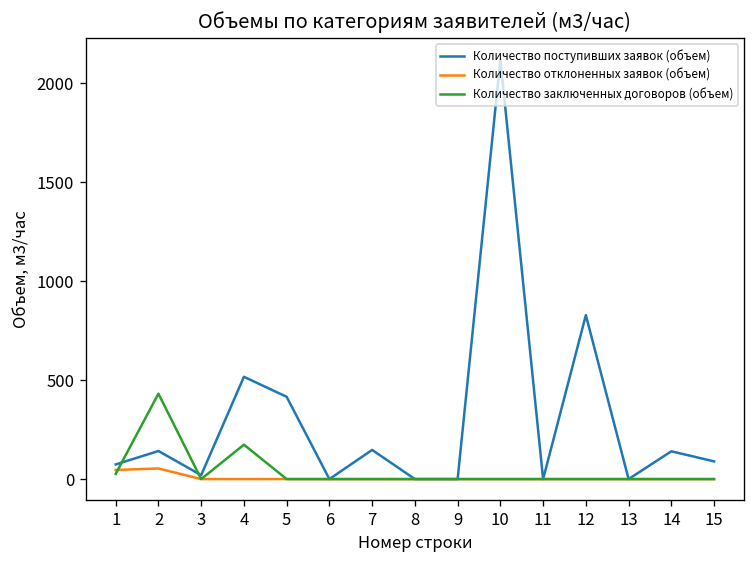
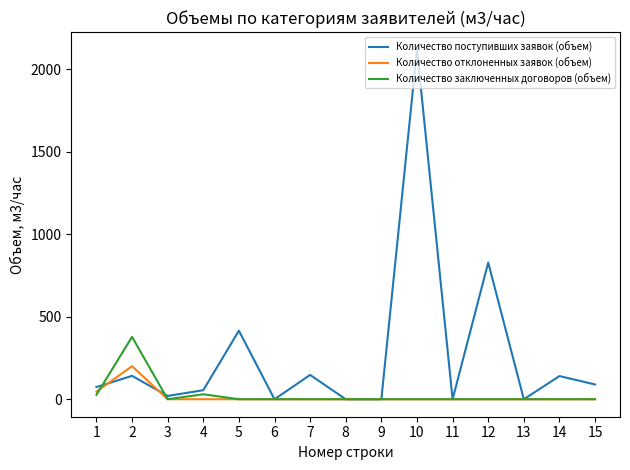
  {
    "Количество поступивших заявок (объем)": {
      "1": 70,
      "2": 140,
      "3": 20,
-     "4": 520,
+     "4": 50,
      "5": 420,
      "7": 150,
      "12": 830,
      "14": 140,
      "15": 90
    },
    "Количество отклоненных заявок (объем)": {
      "1": 50,
-     "2": 50,
+     "2": 200,
      "4": 0
    },
    "Количество заключенных договоров (объем)": {
      "1": 30,
-     "2": 430,
-     "4": 170
+     "2": 380,
+     "4": 30
    }
  }
